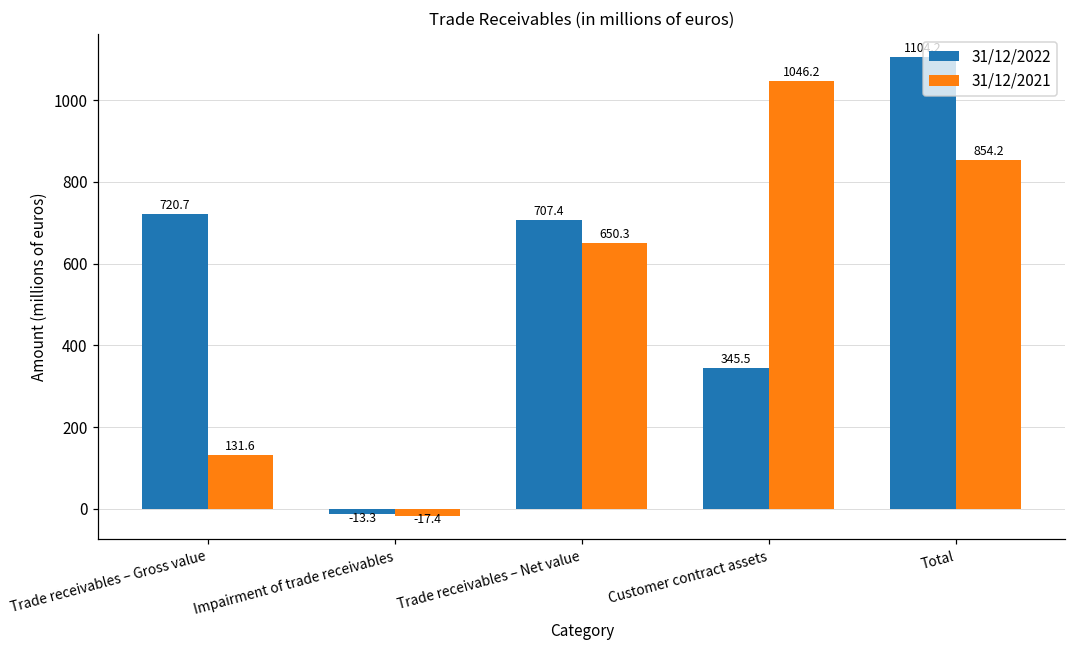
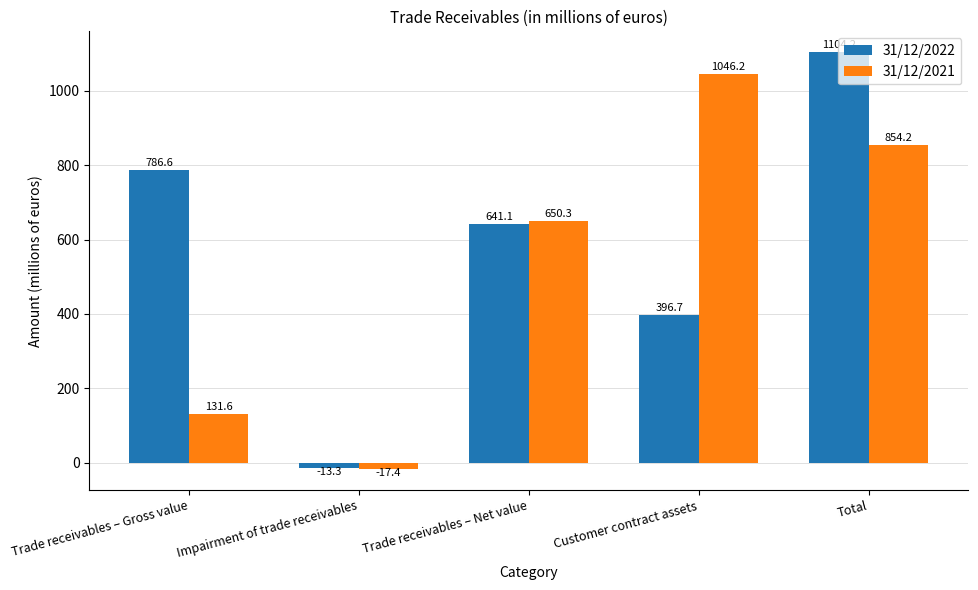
  {
    "31/12/2022": {
-     "Trade receivables – Gross value": 720.7,
+     "Trade receivables – Gross value": 786.6,
      "Impairment of trade receivables": -13.3,
-     "Trade receivables – Net value": 707.4,
-     "Customer contract assets": 345.5
+     "Trade receivables – Net value": 641.1,
+     "Customer contract assets": 396.7
    },
    "31/12/2021": {
      "Trade receivables – Gross value": 131.6,
      "Impairment of trade receivables": -17.4,
      "Trade receivables – Net value": 650.3,
      "Customer contract assets": 1046.2,
      "Total": 854.2
    }
  }
